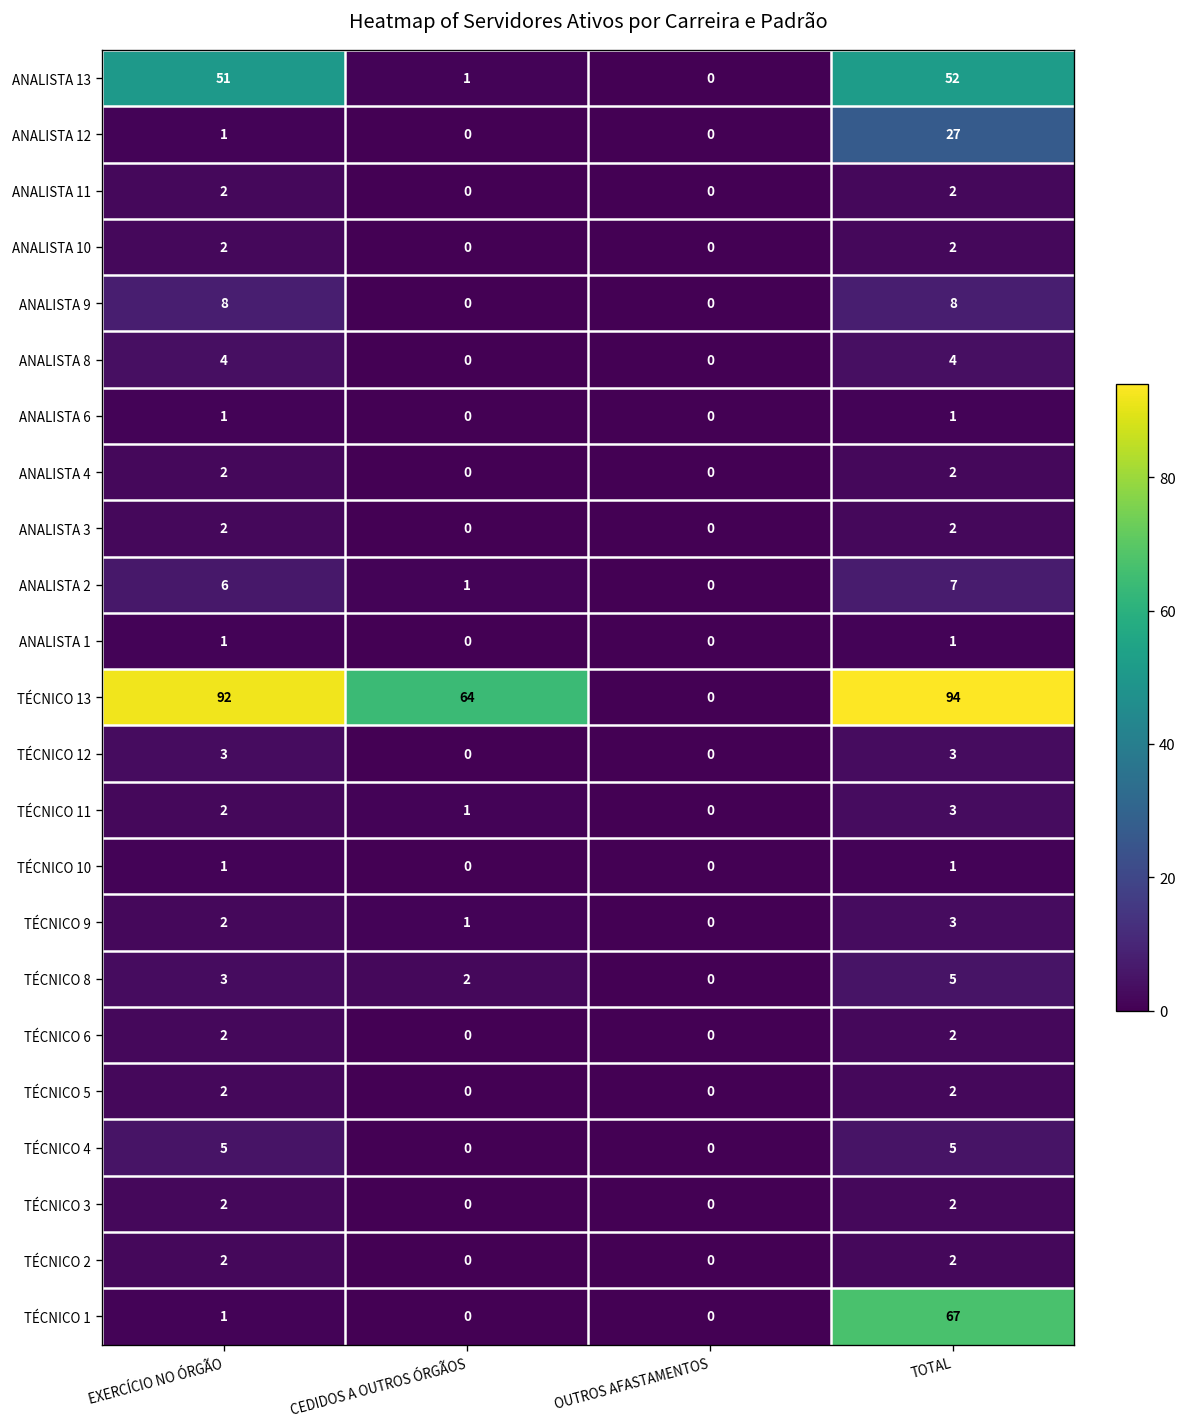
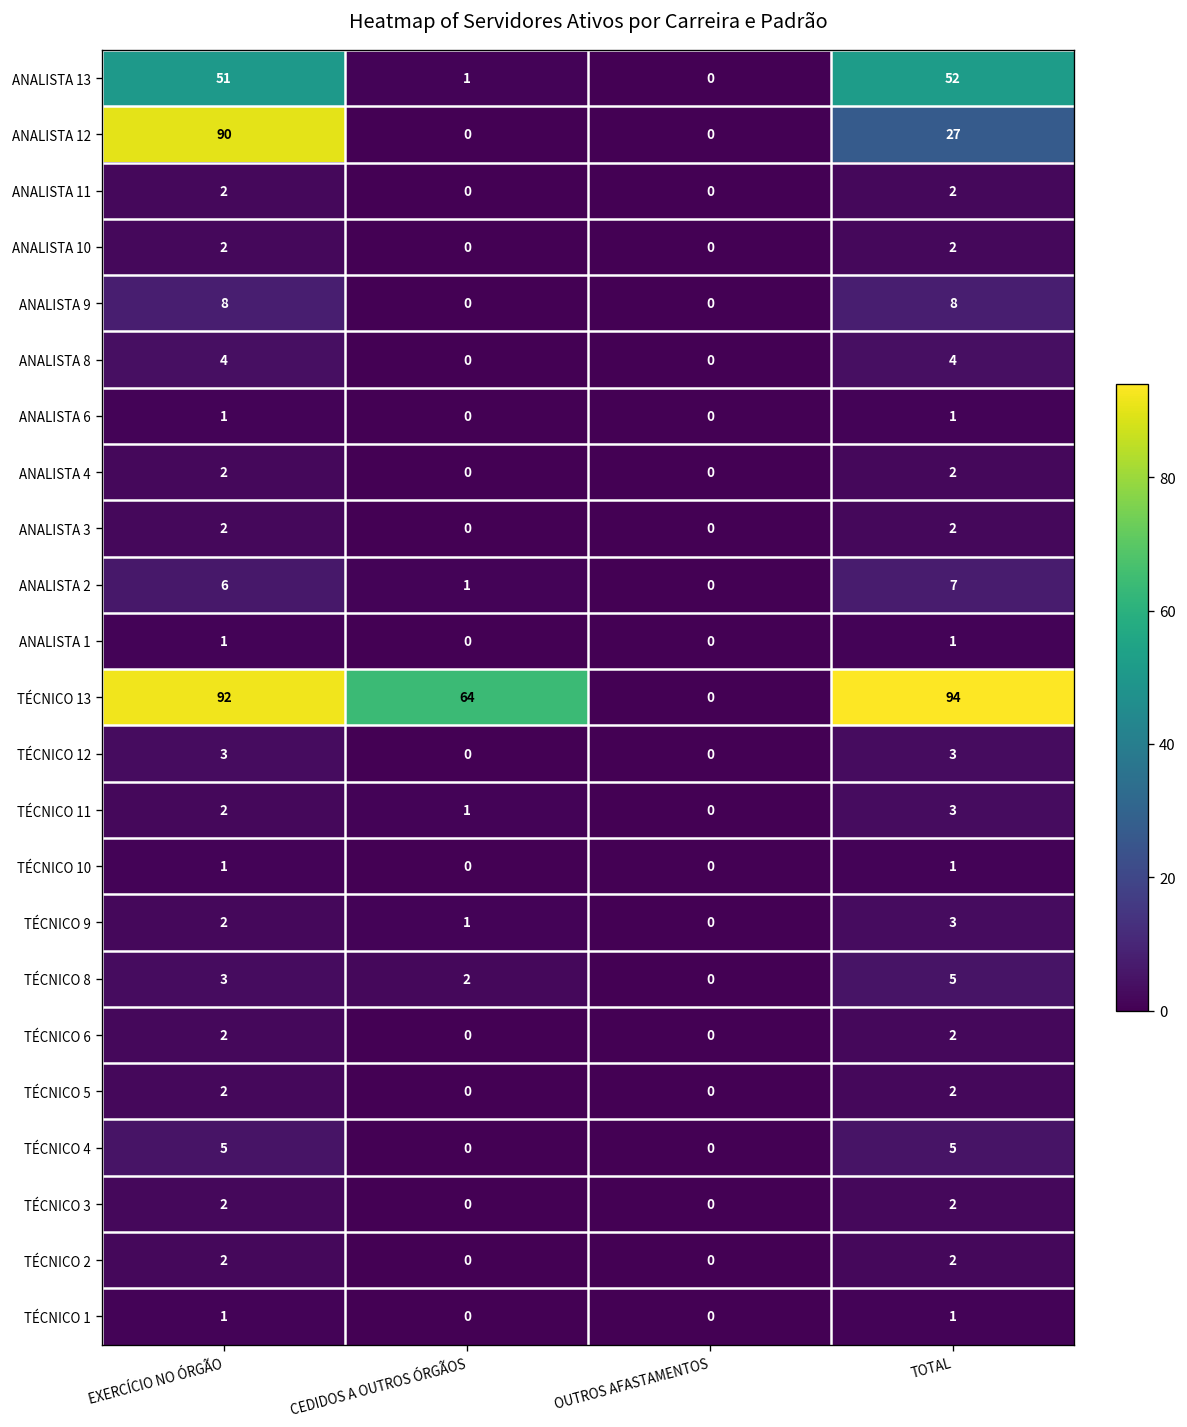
  {
    "ANALISTA 13": {
      "EXERCÍCIO NO ÓRGÃO": 51,
      "CEDIDOS A OUTROS ÓRGÃOS": 1,
      "OUTROS AFASTAMENTOS": 0,
      "TOTAL": 52
    },
    "ANALISTA 12": {
-     "EXERCÍCIO NO ÓRGÃO": 1,
+     "EXERCÍCIO NO ÓRGÃO": 90,
      "CEDIDOS A OUTROS ÓRGÃOS": 0,
      "OUTROS AFASTAMENTOS": 0,
      "TOTAL": 27
    },
    "ANALISTA 11": {
      "EXERCÍCIO NO ÓRGÃO": 2,
      "CEDIDOS A OUTROS ÓRGÃOS": 0,
      "OUTROS AFASTAMENTOS": 0,
      "TOTAL": 2
    },
    "ANALISTA 10": {
      "EXERCÍCIO NO ÓRGÃO": 2,
      "CEDIDOS A OUTROS ÓRGÃOS": 0,
      "OUTROS AFASTAMENTOS": 0,
      "TOTAL": 2
    },
    "ANALISTA 9": {
      "EXERCÍCIO NO ÓRGÃO": 8,
      "CEDIDOS A OUTROS ÓRGÃOS": 0,
      "OUTROS AFASTAMENTOS": 0,
      "TOTAL": 8
    },
    "ANALISTA 8": {
      "EXERCÍCIO NO ÓRGÃO": 4,
      "CEDIDOS A OUTROS ÓRGÃOS": 0,
      "OUTROS AFASTAMENTOS": 0,
      "TOTAL": 4
    },
    "ANALISTA 6": {
      "EXERCÍCIO NO ÓRGÃO": 1,
      "CEDIDOS A OUTROS ÓRGÃOS": 0,
      "OUTROS AFASTAMENTOS": 0,
      "TOTAL": 1
    },
    "ANALISTA 4": {
      "EXERCÍCIO NO ÓRGÃO": 2,
      "CEDIDOS A OUTROS ÓRGÃOS": 0,
      "OUTROS AFASTAMENTOS": 0,
      "TOTAL": 2
    },
    "ANALISTA 3": {
      "EXERCÍCIO NO ÓRGÃO": 2,
      "CEDIDOS A OUTROS ÓRGÃOS": 0,
      "OUTROS AFASTAMENTOS": 0,
      "TOTAL": 2
    },
    "ANALISTA 2": {
      "EXERCÍCIO NO ÓRGÃO": 6,
      "CEDIDOS A OUTROS ÓRGÃOS": 1,
      "OUTROS AFASTAMENTOS": 0,
      "TOTAL": 7
    },
    "ANALISTA 1": {
      "EXERCÍCIO NO ÓRGÃO": 1,
      "CEDIDOS A OUTROS ÓRGÃOS": 0,
      "OUTROS AFASTAMENTOS": 0,
      "TOTAL": 1
    },
    "TÉCNICO 13": {
      "EXERCÍCIO NO ÓRGÃO": 92,
      "CEDIDOS A OUTROS ÓRGÃOS": 64,
      "OUTROS AFASTAMENTOS": 0,
      "TOTAL": 94
    },
    "TÉCNICO 12": {
      "EXERCÍCIO NO ÓRGÃO": 3,
      "CEDIDOS A OUTROS ÓRGÃOS": 0,
      "OUTROS AFASTAMENTOS": 0,
      "TOTAL": 3
    },
    "TÉCNICO 11": {
      "EXERCÍCIO NO ÓRGÃO": 2,
      "CEDIDOS A OUTROS ÓRGÃOS": 1,
      "OUTROS AFASTAMENTOS": 0,
      "TOTAL": 3
    },
    "TÉCNICO 10": {
      "EXERCÍCIO NO ÓRGÃO": 1,
      "CEDIDOS A OUTROS ÓRGÃOS": 0,
      "OUTROS AFASTAMENTOS": 0,
      "TOTAL": 1
    },
    "TÉCNICO 9": {
      "EXERCÍCIO NO ÓRGÃO": 2,
      "CEDIDOS A OUTROS ÓRGÃOS": 1,
      "OUTROS AFASTAMENTOS": 0,
      "TOTAL": 3
    },
    "TÉCNICO 8": {
      "EXERCÍCIO NO ÓRGÃO": 3,
      "CEDIDOS A OUTROS ÓRGÃOS": 2,
      "OUTROS AFASTAMENTOS": 0,
      "TOTAL": 5
    },
    "TÉCNICO 6": {
      "EXERCÍCIO NO ÓRGÃO": 2,
      "CEDIDOS A OUTROS ÓRGÃOS": 0,
      "OUTROS AFASTAMENTOS": 0,
      "TOTAL": 2
    },
    "TÉCNICO 5": {
      "EXERCÍCIO NO ÓRGÃO": 2,
      "CEDIDOS A OUTROS ÓRGÃOS": 0,
      "OUTROS AFASTAMENTOS": 0,
      "TOTAL": 2
    },
    "TÉCNICO 4": {
      "EXERCÍCIO NO ÓRGÃO": 5,
      "CEDIDOS A OUTROS ÓRGÃOS": 0,
      "OUTROS AFASTAMENTOS": 0,
      "TOTAL": 5
    },
    "TÉCNICO 3": {
      "EXERCÍCIO NO ÓRGÃO": 2,
      "CEDIDOS A OUTROS ÓRGÃOS": 0,
      "OUTROS AFASTAMENTOS": 0,
      "TOTAL": 2
    },
    "TÉCNICO 2": {
      "EXERCÍCIO NO ÓRGÃO": 2,
      "CEDIDOS A OUTROS ÓRGÃOS": 0,
      "OUTROS AFASTAMENTOS": 0,
      "TOTAL": 2
    },
    "TÉCNICO 1": {
      "EXERCÍCIO NO ÓRGÃO": 1,
      "CEDIDOS A OUTROS ÓRGÃOS": 0,
      "OUTROS AFASTAMENTOS": 0,
-     "TOTAL": 67
+     "TOTAL": 1
    }
  }
